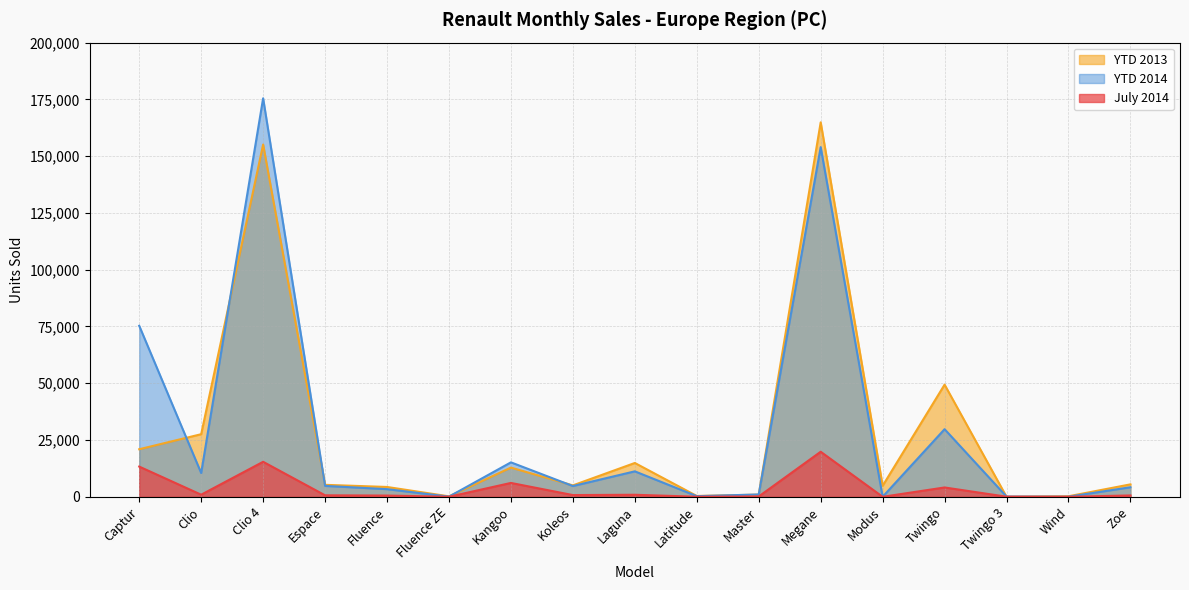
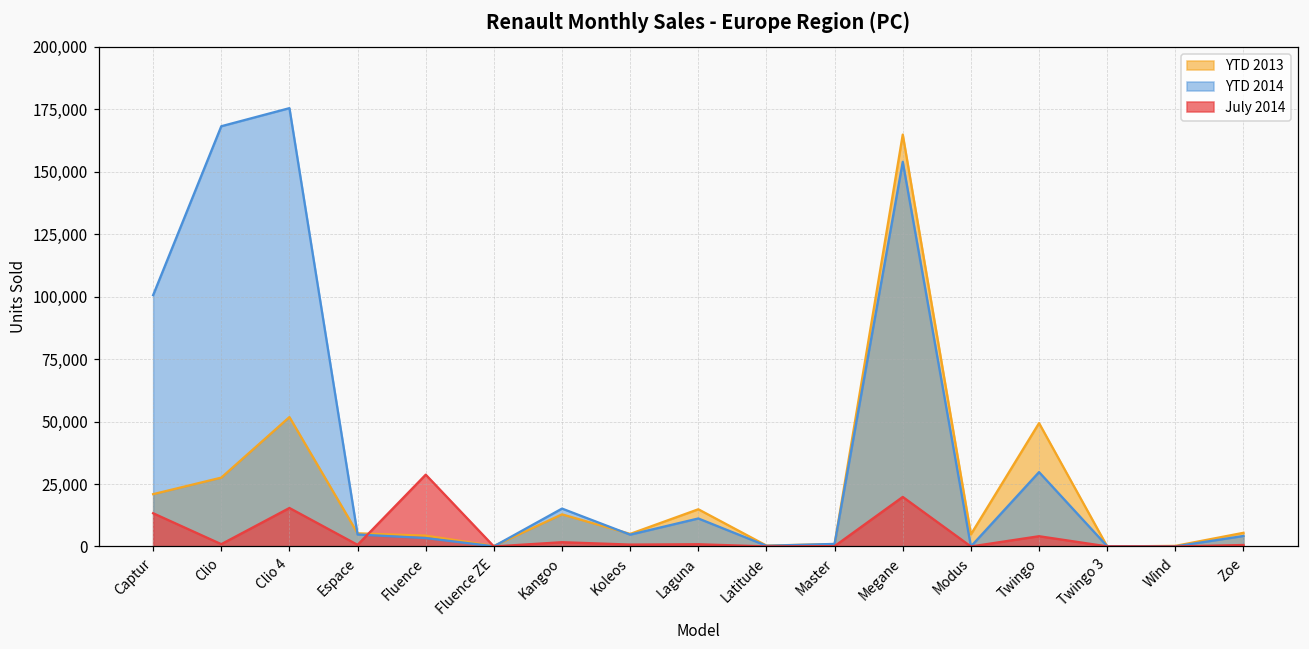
  {
    "YTD 2013": {
      "Captur": "21,000",
      "Clio": "28,000",
-     "Clio 4": "155,000",
+     "Clio 4": "52,000",
      "Kangoo": "13,000",
      "Laguna": "15,000",
      "Megane": "165,000",
      "Modus": "5,000",
      "Twingo": "49,000",
      "Zoe": "5,000"
    },
    "YTD 2014": {
-     "Captur": "75,000",
-     "Clio": "10,000",
+     "Captur": "101,000",
+     "Clio": "168,000",
      "Clio 4": "175,000",
      "Kangoo": "15,000",
      "Laguna": "11,000",
      "Megane": "154,000",
      "Twingo": "30,000",
      "Zoe": "4,000"
    },
    "July 2014": {
      "Captur": "13,000",
      "Clio": "1,000",
      "Clio 4": "15,000",
      "Espace": "1,000",
-     "Fluence": "1,000",
-     "Kangoo": "6,000",
+     "Fluence": "29,000",
+     "Kangoo": "2,000",
      "Koleos": "1,000",
      "Laguna": "1,000",
      "Megane": "20,000",
      "Twingo": "4,000",
      "Zoe": "1,000"
    }
  }
